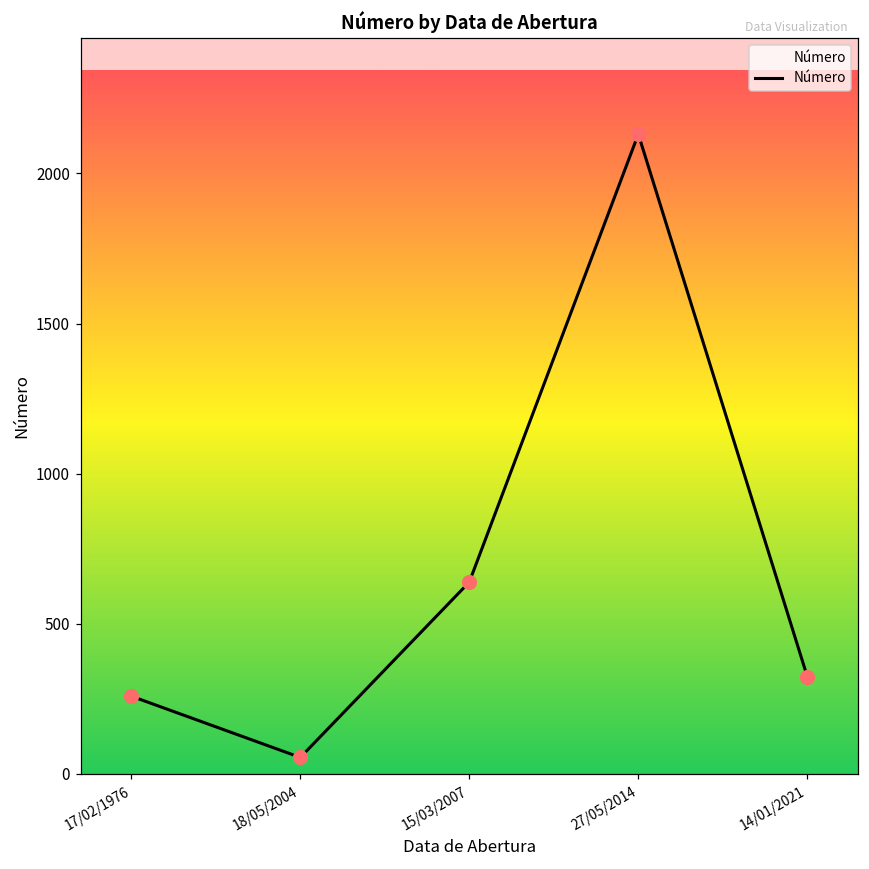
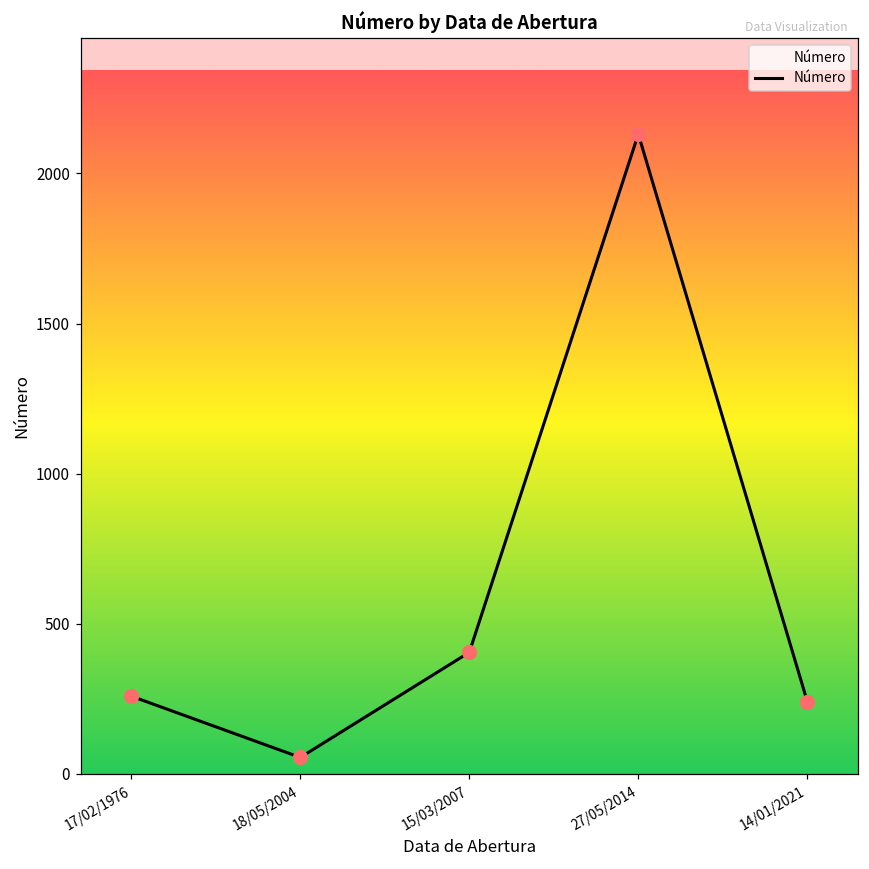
  {
    "17/02/1976": 260,
    "18/05/2004": 60,
-   "15/03/2007": 640,
+   "15/03/2007": 410,
    "27/05/2014": 2130,
-   "14/01/2021": 320
+   "14/01/2021": 240
  }
